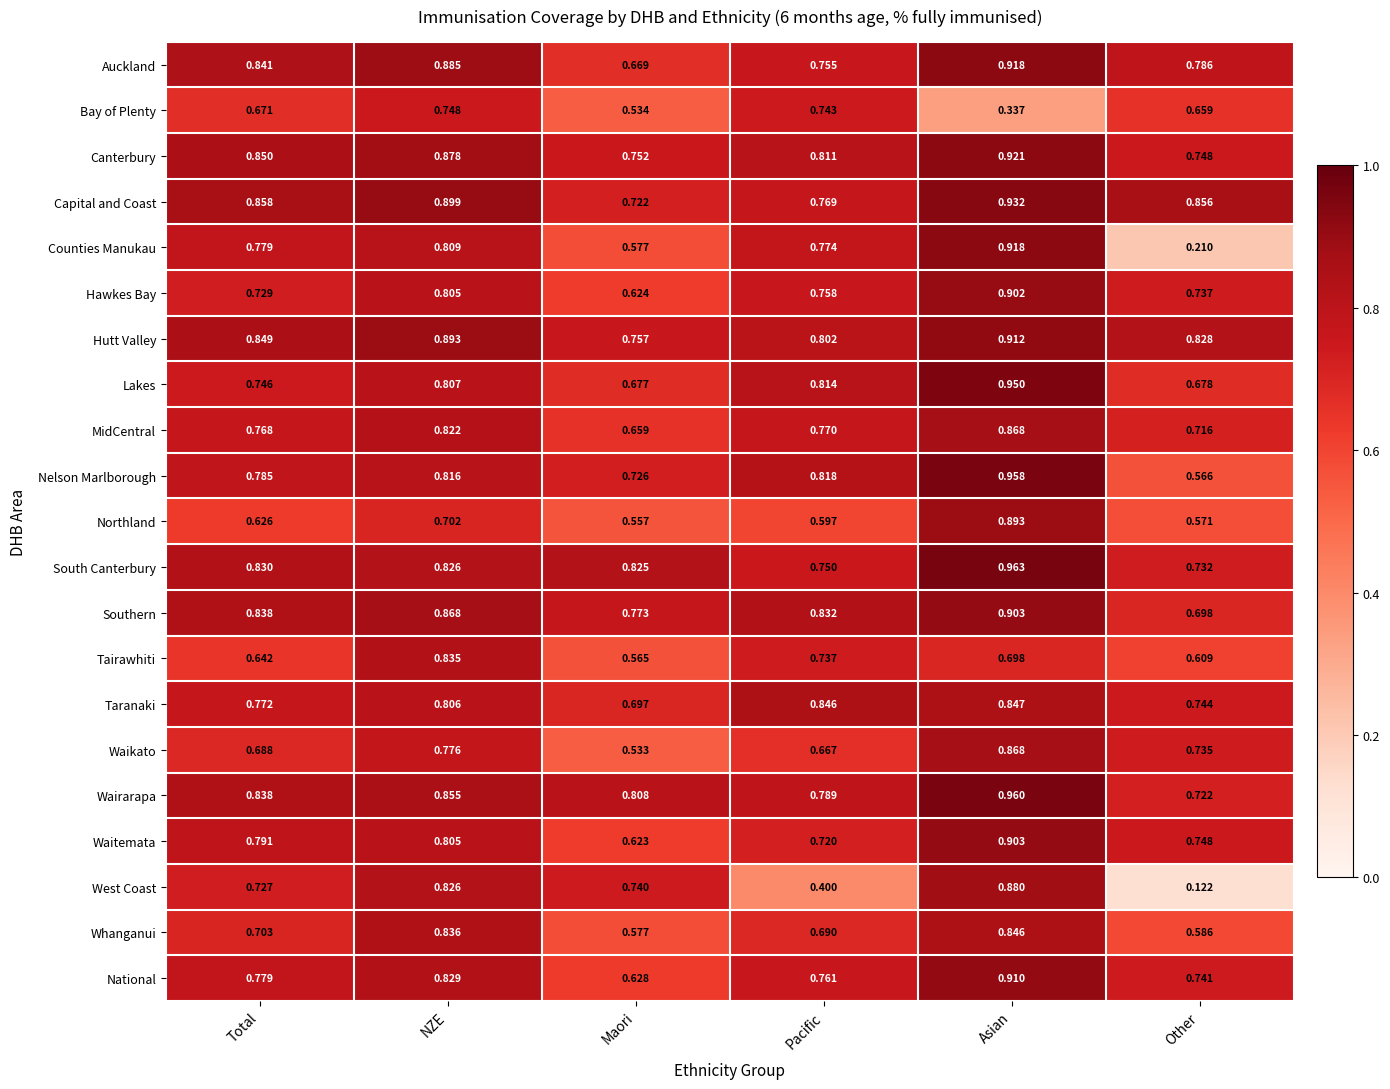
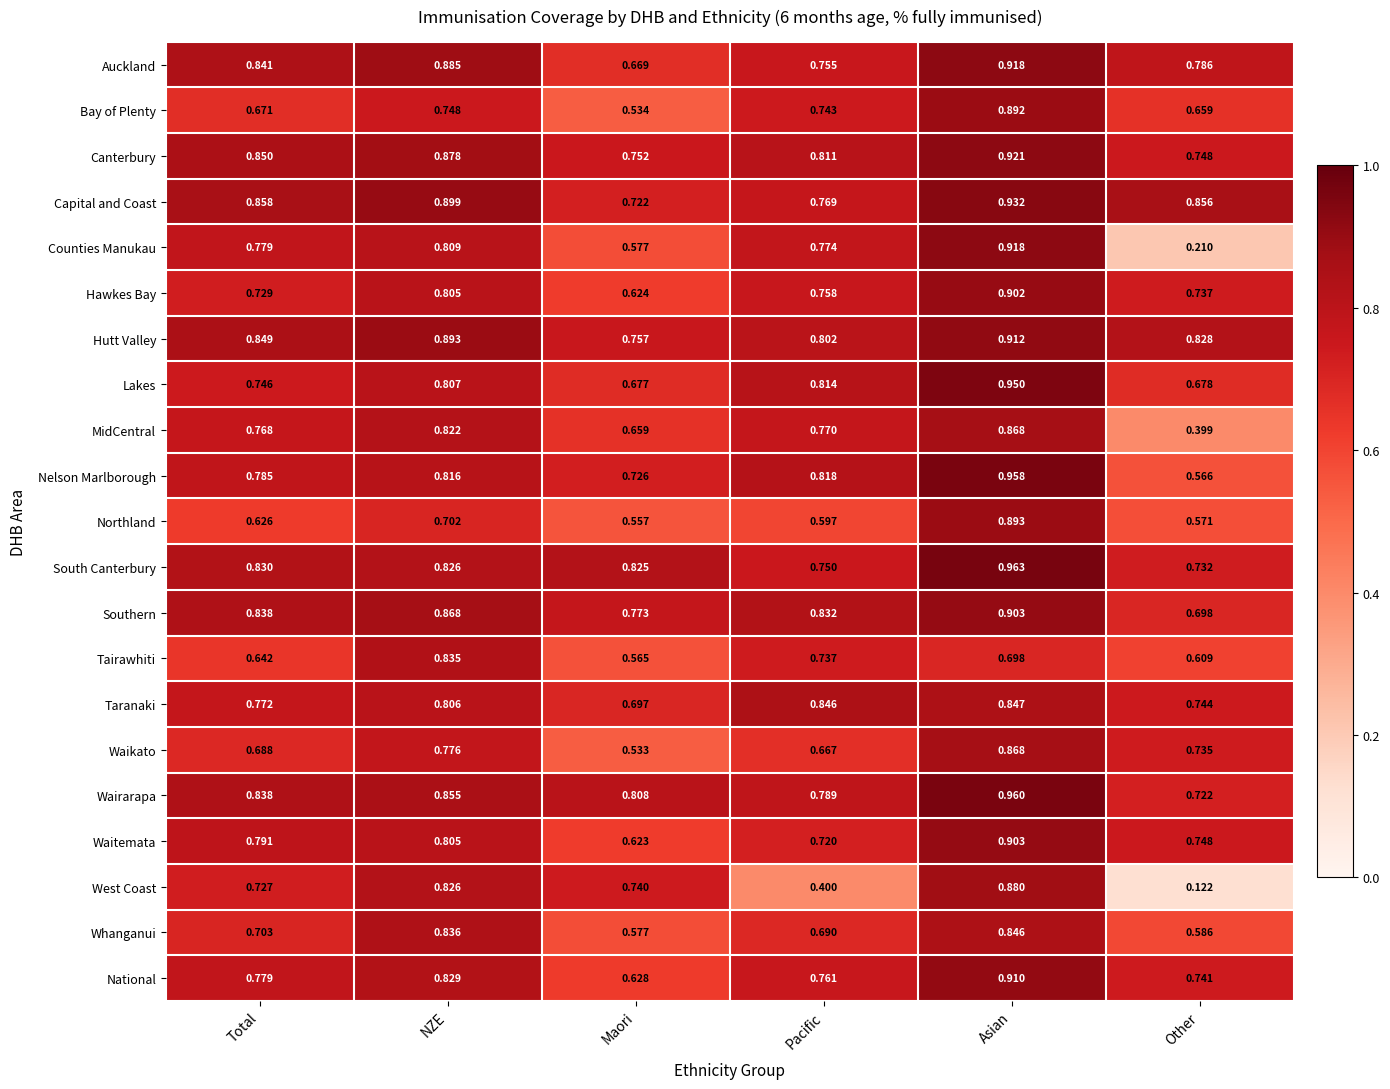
  {
    "Auckland": {
      "Total": 0.841,
      "NZE": 0.885,
      "Maori": 0.669,
      "Pacific": 0.755,
      "Asian": 0.918,
      "Other": 0.786
    },
    "Bay of Plenty": {
      "Total": 0.671,
      "NZE": 0.748,
      "Maori": 0.534,
      "Pacific": 0.743,
-     "Asian": 0.337,
+     "Asian": 0.892,
      "Other": 0.659
    },
    "Canterbury": {
      "Total": 0.850,
      "NZE": 0.878,
      "Maori": 0.752,
      "Pacific": 0.811,
      "Asian": 0.921,
      "Other": 0.748
    },
    "Capital and Coast": {
      "Total": 0.858,
      "NZE": 0.899,
      "Maori": 0.722,
      "Pacific": 0.769,
      "Asian": 0.932,
      "Other": 0.856
    },
    "Counties Manukau": {
      "Total": 0.779,
      "NZE": 0.809,
      "Maori": 0.577,
      "Pacific": 0.774,
      "Asian": 0.918,
      "Other": 0.210
    },
    "Hawkes Bay": {
      "Total": 0.729,
      "NZE": 0.805,
      "Maori": 0.624,
      "Pacific": 0.758,
      "Asian": 0.902,
      "Other": 0.737
    },
    "Hutt Valley": {
      "Total": 0.849,
      "NZE": 0.893,
      "Maori": 0.757,
      "Pacific": 0.802,
      "Asian": 0.912,
      "Other": 0.828
    },
    "Lakes": {
      "Total": 0.746,
      "NZE": 0.807,
      "Maori": 0.677,
      "Pacific": 0.814,
      "Asian": 0.950,
      "Other": 0.678
    },
    "MidCentral": {
      "Total": 0.768,
      "NZE": 0.822,
      "Maori": 0.659,
      "Pacific": 0.770,
      "Asian": 0.868,
-     "Other": 0.716
+     "Other": 0.399
    },
    "Nelson Marlborough": {
      "Total": 0.785,
      "NZE": 0.816,
      "Maori": 0.726,
      "Pacific": 0.818,
      "Asian": 0.958,
      "Other": 0.566
    },
    "Northland": {
      "Total": 0.626,
      "NZE": 0.702,
      "Maori": 0.557,
      "Pacific": 0.597,
      "Asian": 0.893,
      "Other": 0.571
    },
    "South Canterbury": {
      "Total": 0.830,
      "NZE": 0.826,
      "Maori": 0.825,
      "Pacific": 0.750,
      "Asian": 0.963,
      "Other": 0.732
    },
    "Southern": {
      "Total": 0.838,
      "NZE": 0.868,
      "Maori": 0.773,
      "Pacific": 0.832,
      "Asian": 0.903,
      "Other": 0.698
    },
    "Tairawhiti": {
      "Total": 0.642,
      "NZE": 0.835,
      "Maori": 0.565,
      "Pacific": 0.737,
      "Asian": 0.698,
      "Other": 0.609
    },
    "Taranaki": {
      "Total": 0.772,
      "NZE": 0.806,
      "Maori": 0.697,
      "Pacific": 0.846,
      "Asian": 0.847,
      "Other": 0.744
    },
    "Waikato": {
      "Total": 0.688,
      "NZE": 0.776,
      "Maori": 0.533,
      "Pacific": 0.667,
      "Asian": 0.868,
      "Other": 0.735
    },
    "Wairarapa": {
      "Total": 0.838,
      "NZE": 0.855,
      "Maori": 0.808,
      "Pacific": 0.789,
      "Asian": 0.960,
      "Other": 0.722
    },
    "Waitemata": {
      "Total": 0.791,
      "NZE": 0.805,
      "Maori": 0.623,
      "Pacific": 0.720,
      "Asian": 0.903,
      "Other": 0.748
    },
    "West Coast": {
      "Total": 0.727,
      "NZE": 0.826,
      "Maori": 0.740,
      "Pacific": 0.400,
      "Asian": 0.880,
      "Other": 0.122
    },
    "Whanganui": {
      "Total": 0.703,
      "NZE": 0.836,
      "Maori": 0.577,
      "Pacific": 0.690,
      "Asian": 0.846,
      "Other": 0.586
    },
    "National": {
      "Total": 0.779,
      "NZE": 0.829,
      "Maori": 0.628,
      "Pacific": 0.761,
      "Asian": 0.910,
      "Other": 0.741
    }
  }
